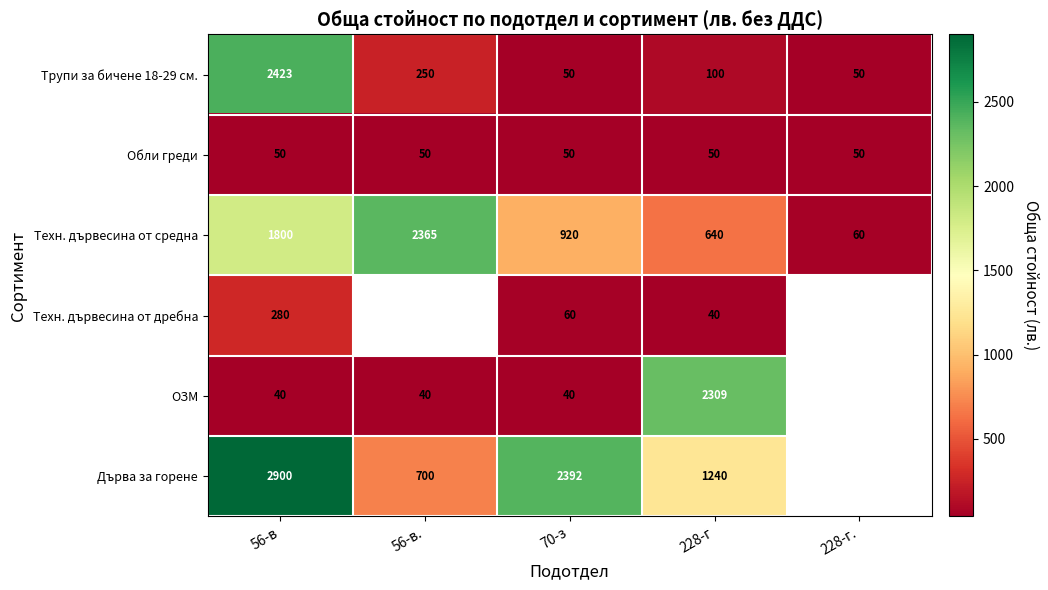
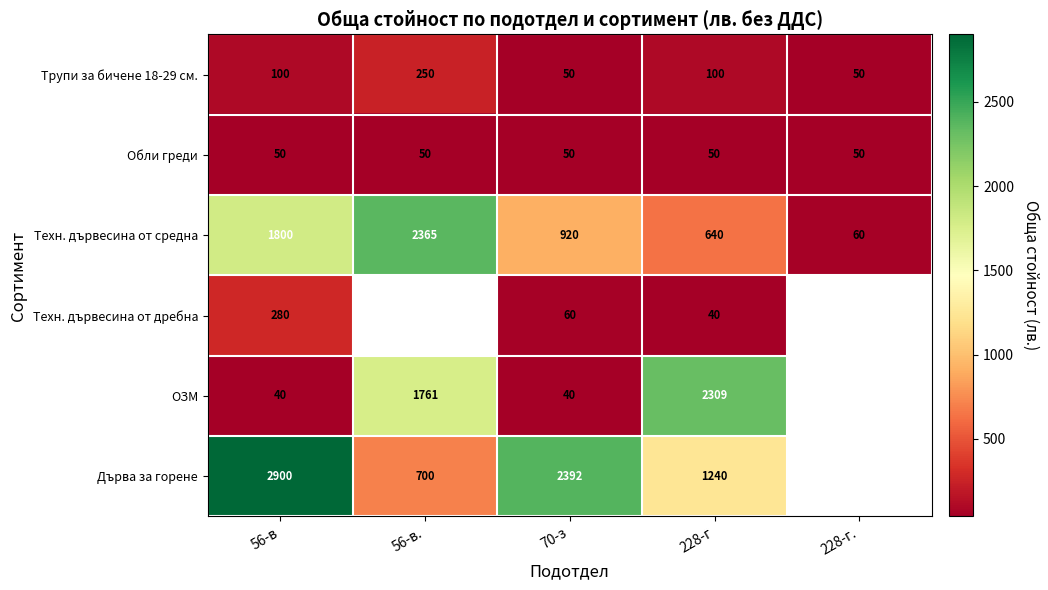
  {
    "Трупи за бичене 18-29 см.": {
-     "56-в": 2423,
+     "56-в": 100,
      "56-в.": 250,
      "70-з": 50,
      "228-г": 100,
      "228-г.": 50
    },
    "Обли греди": {
      "56-в": 50,
      "56-в.": 50,
      "70-з": 50,
      "228-г": 50,
      "228-г.": 50
    },
    "Техн. дървесина от средна": {
      "56-в": 1800,
      "56-в.": 2365,
      "70-з": 920,
      "228-г": 640,
      "228-г.": 60
    },
    "Техн. дървесина от дребна": {
      "56-в": 280,
      "70-з": 60,
      "228-г": 40
    },
    "ОЗМ": {
      "56-в": 40,
-     "56-в.": 40,
+     "56-в.": 1761,
      "70-з": 40,
      "228-г": 2309
    },
    "Дърва за горене": {
      "56-в": 2900,
      "56-в.": 700,
      "70-з": 2392,
      "228-г": 1240
    }
  }
